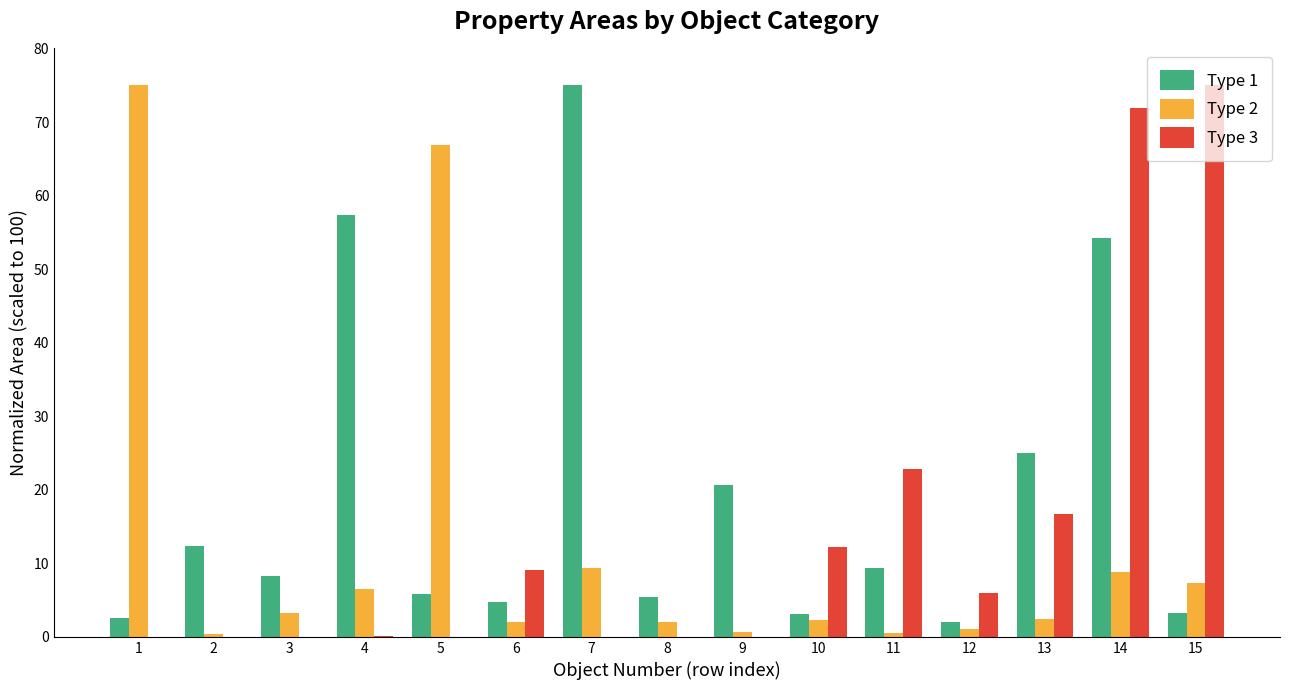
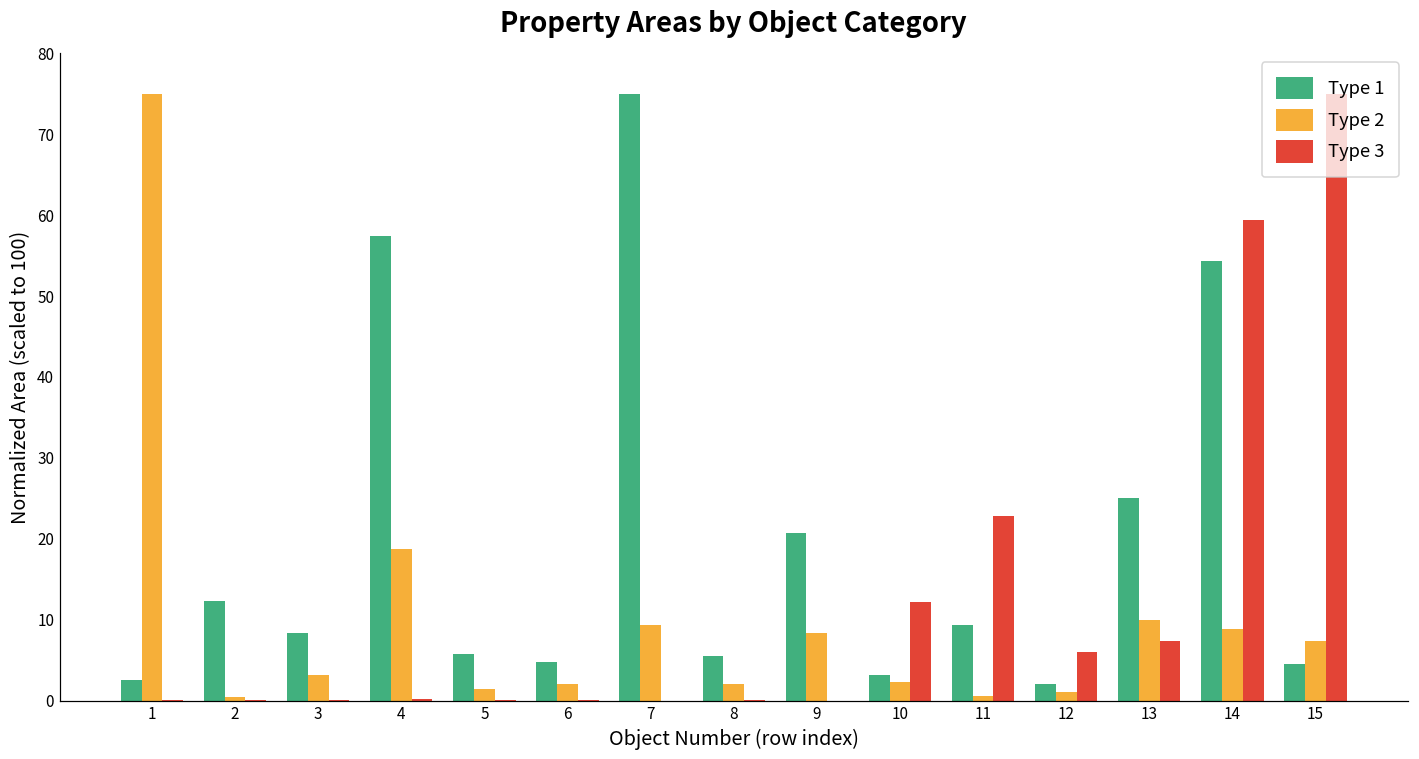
  {
    "Type 1": {
      "1": 3,
      "2": 12,
      "3": 8,
      "4": 57,
      "5": 6,
      "6": 5,
      "7": 75,
      "8": 5,
      "9": 21,
      "10": 3,
      "11": 9,
      "12": 2,
      "13": 25,
      "14": 54,
-     "15": 3
+     "15": 5
    },
    "Type 2": {
      "1": 75,
      "2": 0,
      "3": 3,
-     "4": 6,
-     "5": 67,
+     "4": 19,
+     "5": 1,
      "6": 2,
      "7": 9,
      "8": 2,
-     "9": 1,
+     "9": 8,
      "10": 2,
      "11": 1,
      "12": 1,
-     "13": 2,
+     "13": 10,
      "14": 9,
      "15": 7
    },
    "Type 3": {
-     "6": 9,
+     "6": 0,
      "9": 0,
      "10": 12,
      "11": 23,
      "12": 6,
-     "13": 17,
-     "14": 72
+     "13": 7,
+     "14": 59
    }
  }
